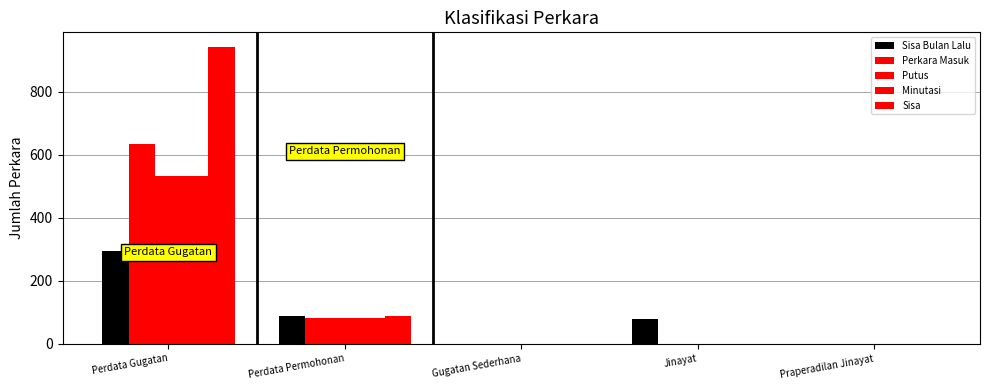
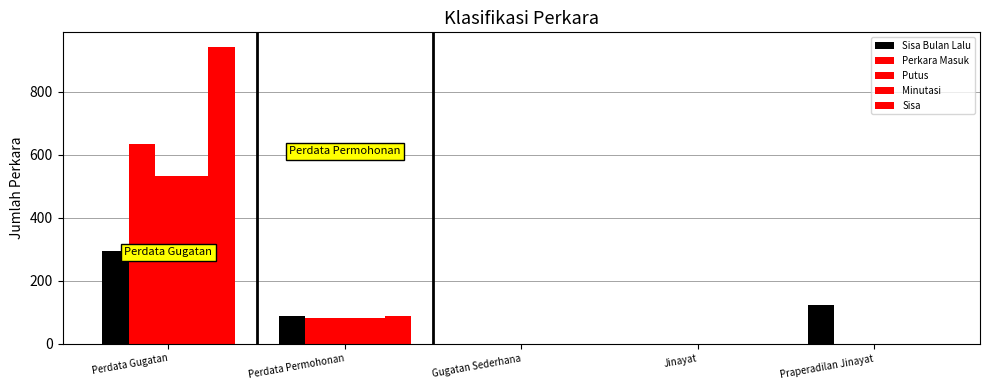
  {
    "Sisa Bulan Lalu": {
      "Perdata Gugatan": 300,
      "Perdata Permohonan": 90,
      "Gugatan Sederhana": 0,
-     "Jinayat": 80,
-     "Praperadilan Jinayat": 0
+     "Jinayat": 0,
+     "Praperadilan Jinayat": 120
    }
  }
